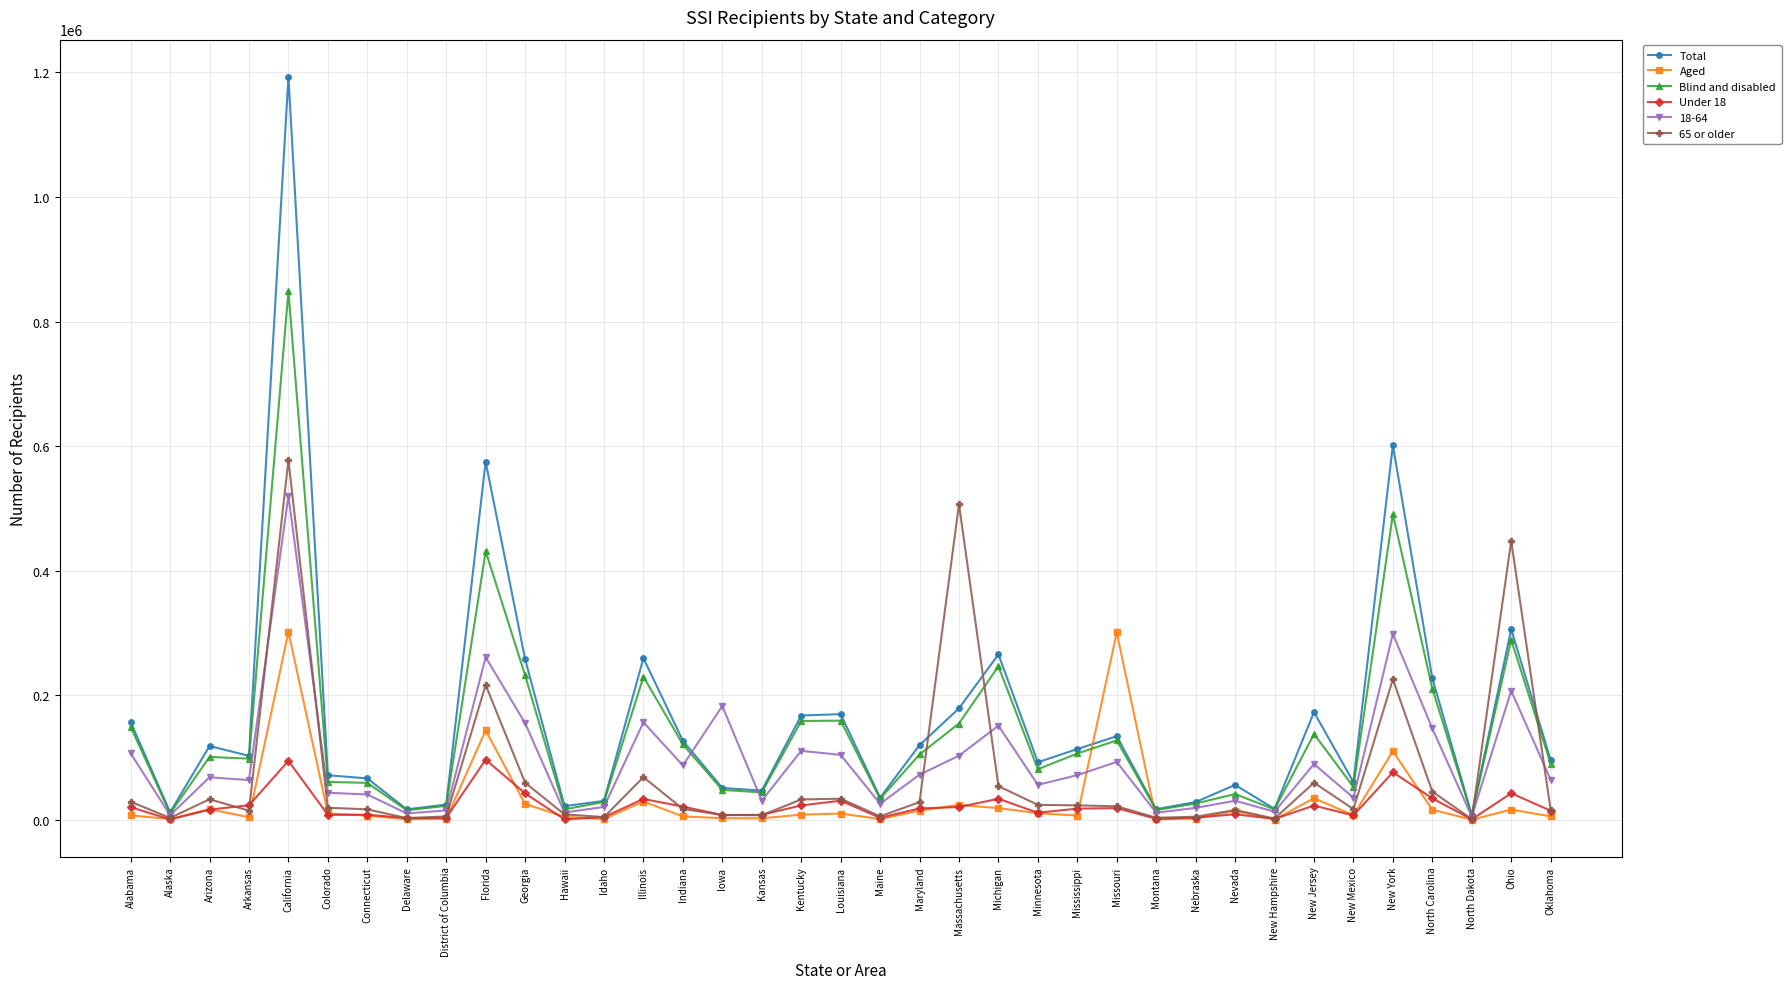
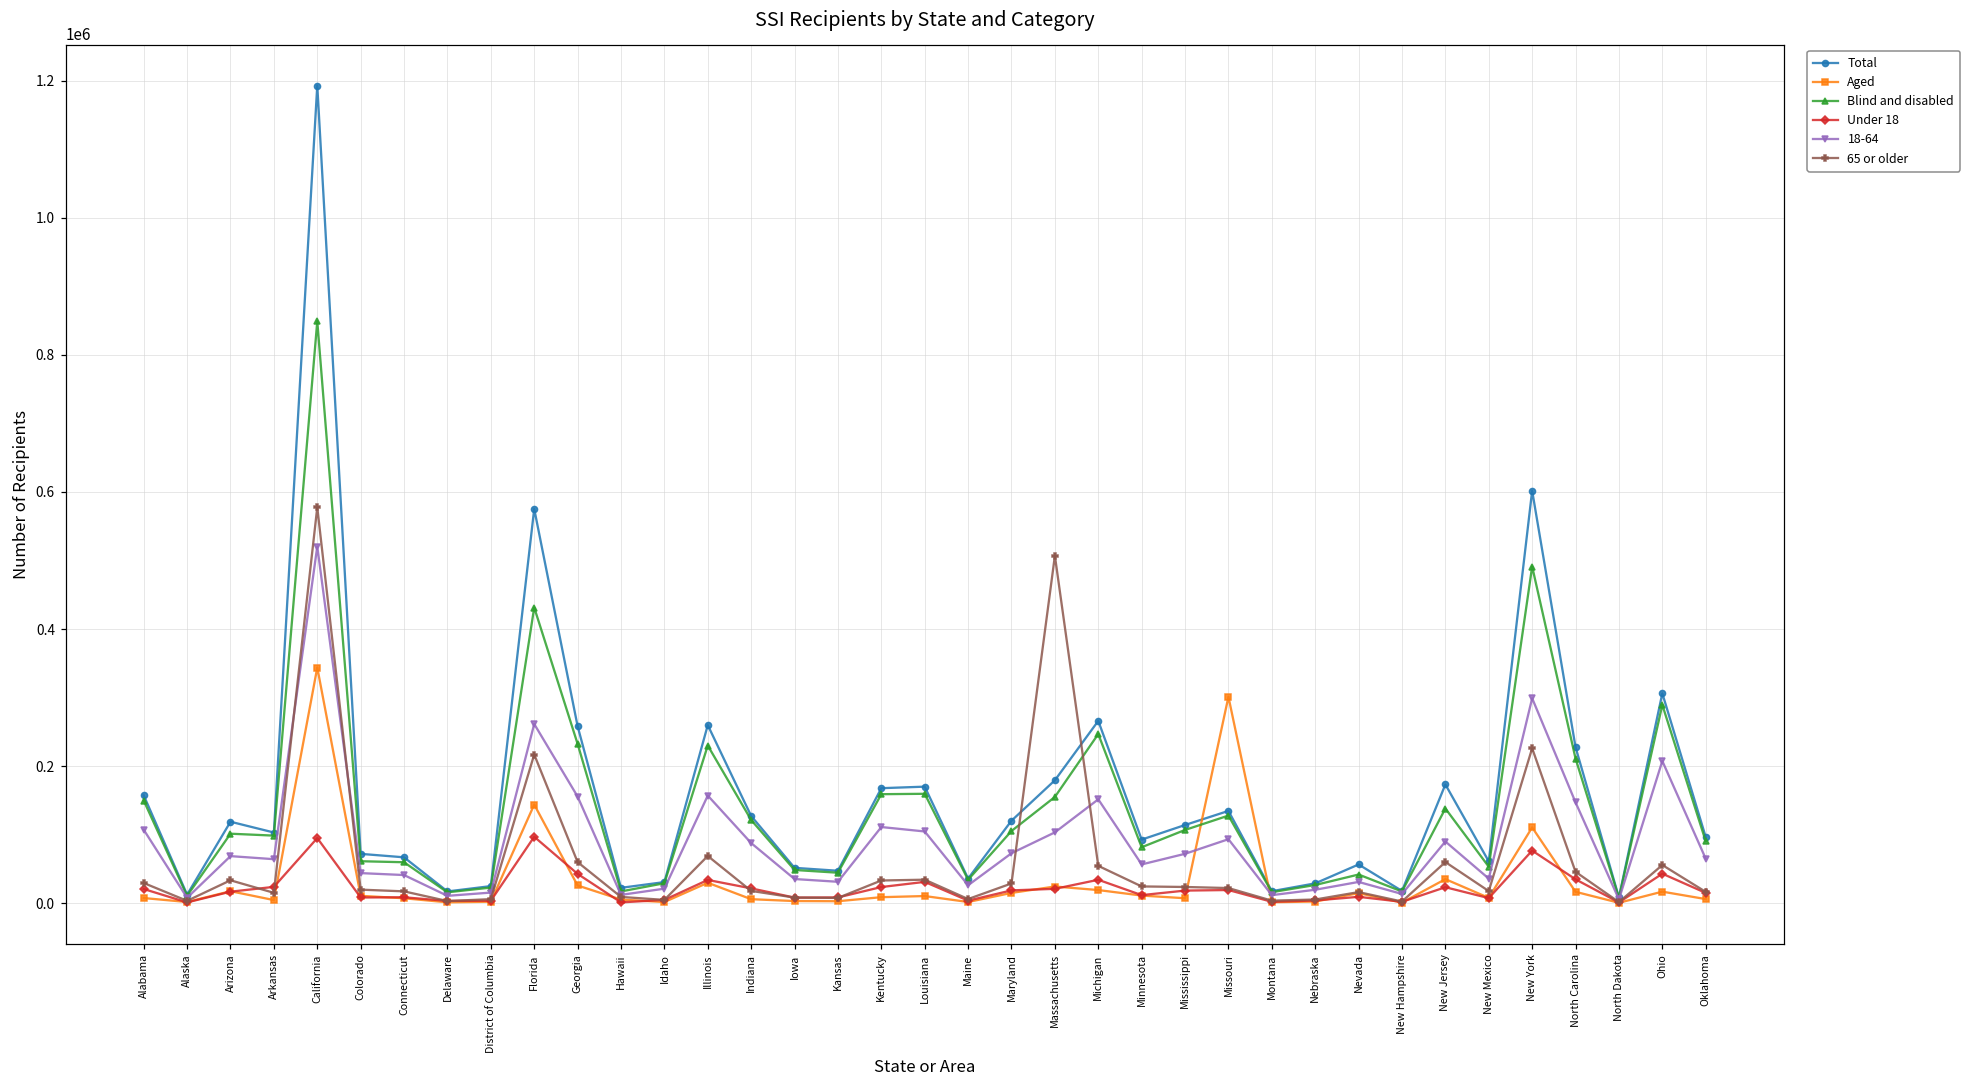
  {
    "Total": {
      "Alabama": 160000,
      "Arizona": 120000,
      "Arkansas": 100000,
      "California": 1190000,
      "Colorado": 70000,
      "Connecticut": 70000,
      "Florida": 580000,
      "Georgia": 260000,
      "Hawaii": 20000,
      "Illinois": 260000,
      "Indiana": 130000,
      "Kentucky": 170000,
      "Louisiana": 170000,
      "Maryland": 120000,
      "Massachusetts": 180000,
      "Michigan": 270000,
      "Minnesota": 90000,
      "Mississippi": 110000,
      "Missouri": 130000,
      "Nevada": 60000,
      "New Jersey": 170000,
      "New Mexico": 60000,
      "New York": 600000,
      "North Carolina": 230000,
      "Ohio": 310000,
      "Oklahoma": 100000
    },
    "Aged": {
      "Alabama": 10000,
      "Arkansas": 0,
-     "California": 300000,
+     "California": 340000,
      "Florida": 140000,
      "Georgia": 30000,
      "Illinois": 30000,
      "Indiana": 10000,
      "Iowa": 0,
      "Kansas": 0,
      "Kentucky": 10000,
      "Louisiana": 10000,
      "Michigan": 20000,
      "Mississippi": 10000,
      "Missouri": 300000,
      "New Jersey": 40000,
      "New York": 110000,
      "North Carolina": 20000,
      "Ohio": 20000,
      "Oklahoma": 10000
    },
    "Blind and disabled": {
      "Alabama": 150000,
      "Arizona": 100000,
      "Arkansas": 100000,
      "California": 850000,
      "Colorado": 60000,
      "Connecticut": 60000,
      "Florida": 430000,
      "Georgia": 230000,
      "Hawaii": 20000,
      "Illinois": 230000,
      "Indiana": 120000,
      "Kentucky": 160000,
      "Louisiana": 160000,
      "Maryland": 110000,
      "Massachusetts": 150000,
      "Michigan": 250000,
      "Minnesota": 80000,
      "Mississippi": 110000,
      "Missouri": 130000,
      "Nevada": 40000,
      "New Jersey": 140000,
      "New Mexico": 50000,
      "New York": 490000,
      "North Carolina": 210000,
      "Ohio": 290000,
      "Oklahoma": 90000
    },
    "Under 18": {
      "Alabama": 20000,
      "Arkansas": 20000,
      "California": 90000,
      "Florida": 100000,
      "Georgia": 40000,
      "Hawaii": 0,
      "Illinois": 30000,
      "Kentucky": 20000,
      "Michigan": 30000,
      "Mississippi": 20000,
      "Nevada": 10000,
      "New Jersey": 20000,
      "New York": 80000,
      "North Carolina": 30000,
      "Ohio": 40000
    },
    "18-64": {
      "Alabama": 110000,
      "Arizona": 70000,
      "Arkansas": 60000,
      "California": 520000,
      "Colorado": 40000,
      "Connecticut": 40000,
      "Delaware": 10000,
      "District of Columbia": 20000,
      "Florida": 260000,
      "Georgia": 160000,
      "Idaho": 20000,
      "Illinois": 160000,
      "Indiana": 90000,
-     "Iowa": 180000,
+     "Iowa": 40000,
      "Kansas": 30000,
      "Kentucky": 110000,
      "Louisiana": 100000,
      "Maine": 30000,
      "Maryland": 70000,
      "Massachusetts": 100000,
      "Michigan": 150000,
      "Minnesota": 60000,
      "Mississippi": 70000,
      "Missouri": 90000,
      "Montana": 10000,
      "Nebraska": 20000,
      "Nevada": 30000,
      "New Jersey": 90000,
      "New Mexico": 40000,
      "New York": 300000,
      "North Carolina": 150000,
      "Ohio": 210000,
      "Oklahoma": 60000
    },
    "65 or older": {
      "Alabama": 30000,
      "Arizona": 30000,
      "Arkansas": 20000,
      "California": 580000,
      "Colorado": 20000,
      "Connecticut": 20000,
      "Florida": 220000,
      "Georgia": 60000,
      "Illinois": 70000,
      "Kentucky": 30000,
      "Maryland": 30000,
      "Massachusetts": 510000,
      "Michigan": 50000,
      "Minnesota": 20000,
      "Mississippi": 20000,
      "New Jersey": 60000,
      "New Mexico": 20000,
      "New York": 230000,
      "North Carolina": 50000,
-     "Ohio": 450000
+     "Ohio": 60000
    }
  }
